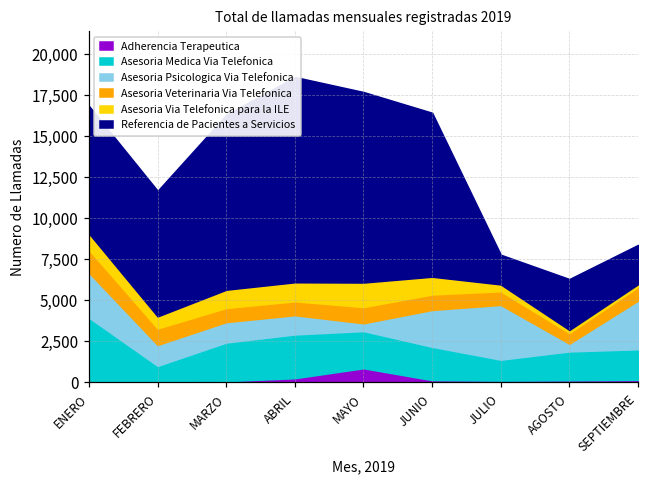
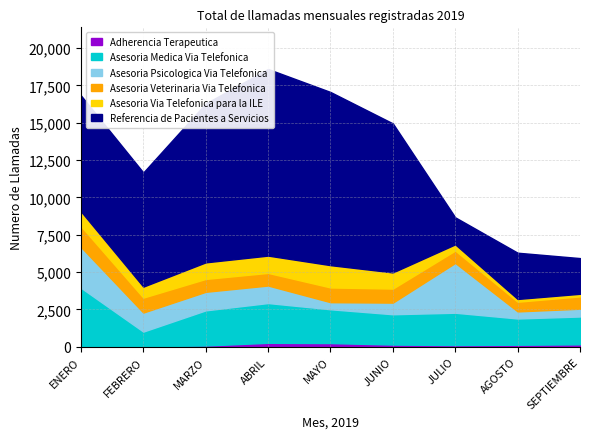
  {
    "Adherencia Terapeutica": {
-     "MAYO": "900"
+     "MAYO": "200"
    },
    "Asesoria Medica Via Telefonica": {
-     "JULIO": "1,300"
+     "JULIO": "2,200"
    },
    "Asesoria Psicologica Via Telefonica": {
-     "JUNIO": "2,200",
-     "SEPTIEMBRE": "3,000"
+     "JUNIO": "800",
+     "SEPTIEMBRE": "500"
    },
    "Referencia de Pacientes a Servicios": {
      "ENERO": "7,800",
      "FEBRERO": "7,600",
      "MAYO": "11,600",
      "JUNIO": "10,000",
      "JULIO": "1,800",
      "AGOSTO": "3,100",
      "SEPTIEMBRE": "2,400"
    }
  }
